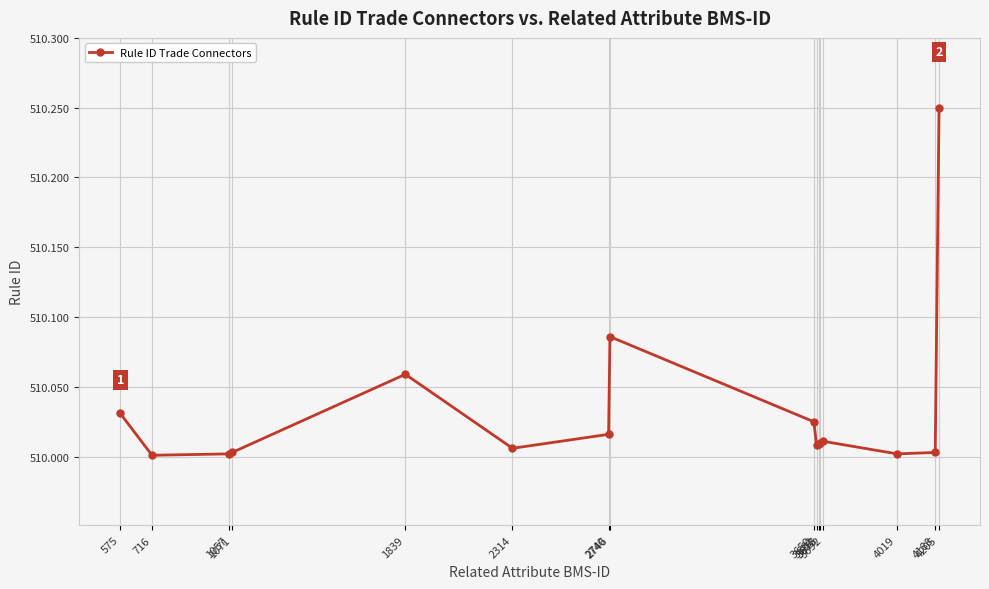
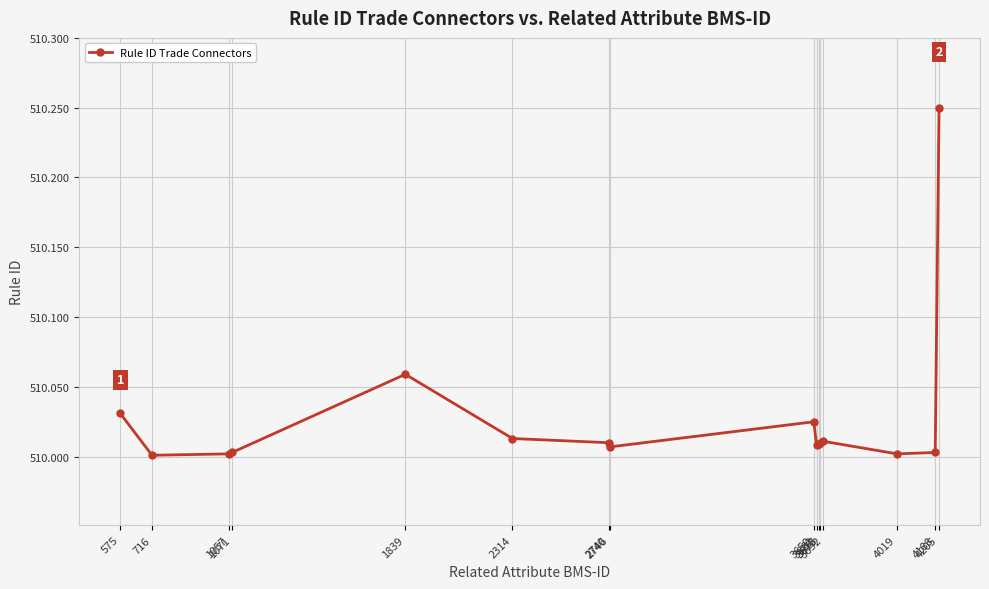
  {
    "575": 510.031,
    "716": 510.001,
    "1057": 510.002,
    "1071": 510.003,
    "1839": 510.059,
-   "2314": 510.006,
-   "2740": 510.016,
-   "2746": 510.086,
+   "2314": 510.013,
+   "2740": 510.010,
+   "2746": 510.007,
    "3650": 510.025,
    "3662": 510.008,
    "3673": 510.009,
    "3675": 510.010,
    "3692": 510.011,
    "4019": 510.002,
    "4188": 510.003,
    "4205": 510.250
  }
